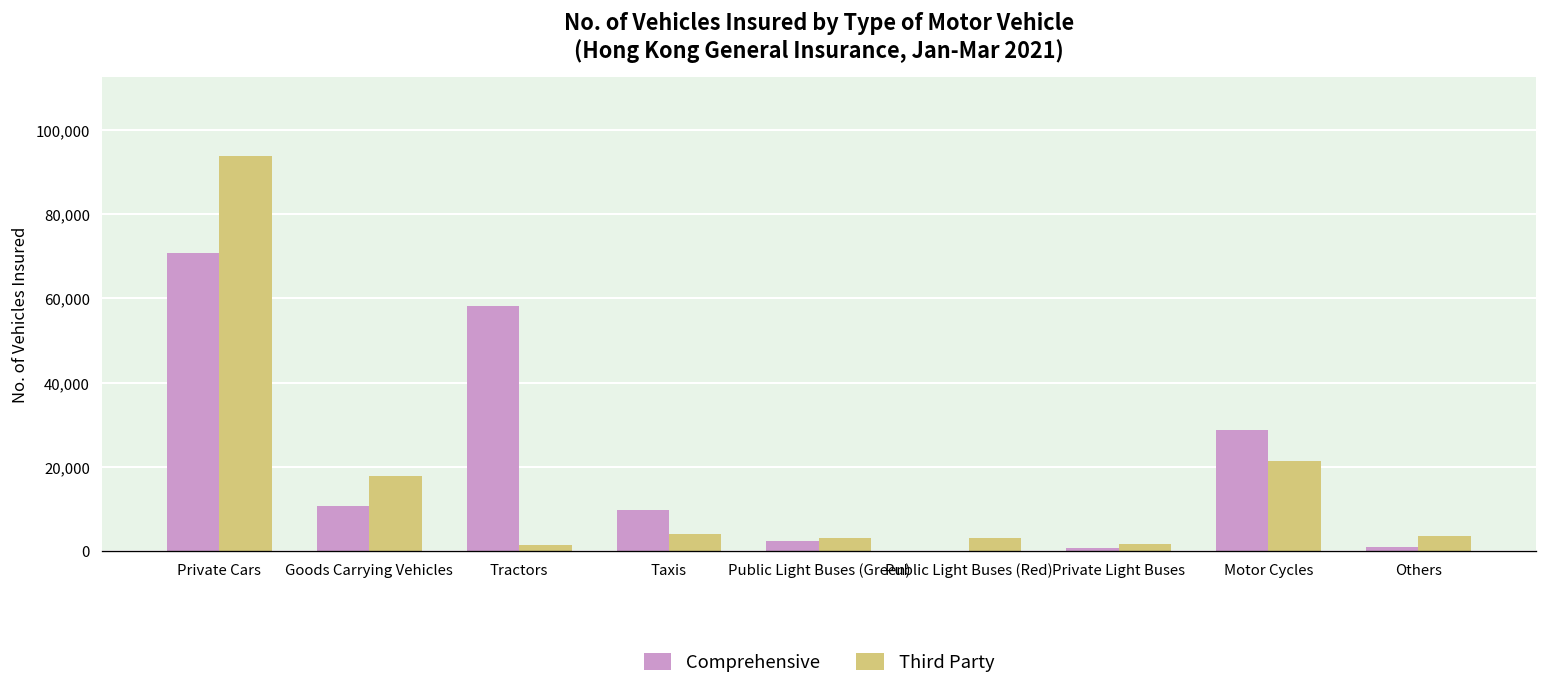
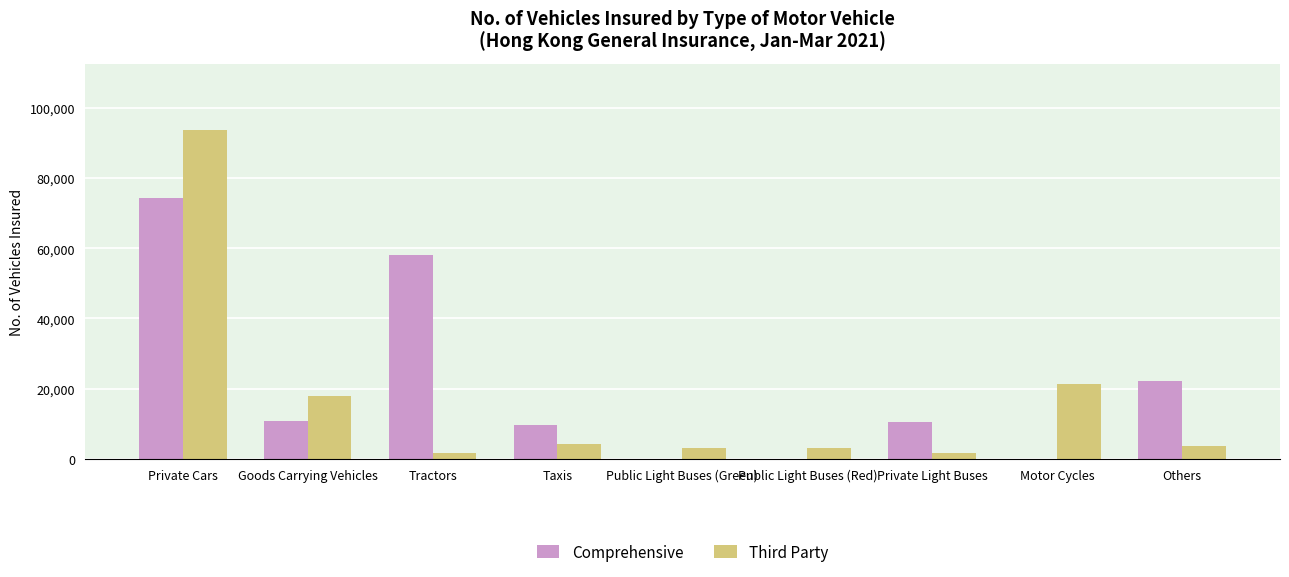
  {
    "Comprehensive": {
-     "Private Cars": "71,000",
+     "Private Cars": "74,000",
      "Goods Carrying Vehicles": "11,000",
      "Tractors": "58,000",
      "Taxis": "10,000",
-     "Public Light Buses (Green)": "2,000",
-     "Private Light Buses": "1,000",
-     "Motor Cycles": "29,000",
-     "Others": "1,000"
+     "Public Light Buses (Green)": "0",
+     "Private Light Buses": "11,000",
+     "Motor Cycles": "0",
+     "Others": "22,000"
    },
    "Third Party": {
      "Private Cars": "94,000",
      "Goods Carrying Vehicles": "18,000",
      "Tractors": "2,000",
      "Taxis": "4,000",
      "Public Light Buses (Green)": "3,000",
      "Public Light Buses (Red)": "3,000",
      "Private Light Buses": "2,000",
      "Motor Cycles": "21,000",
      "Others": "4,000"
    }
  }
